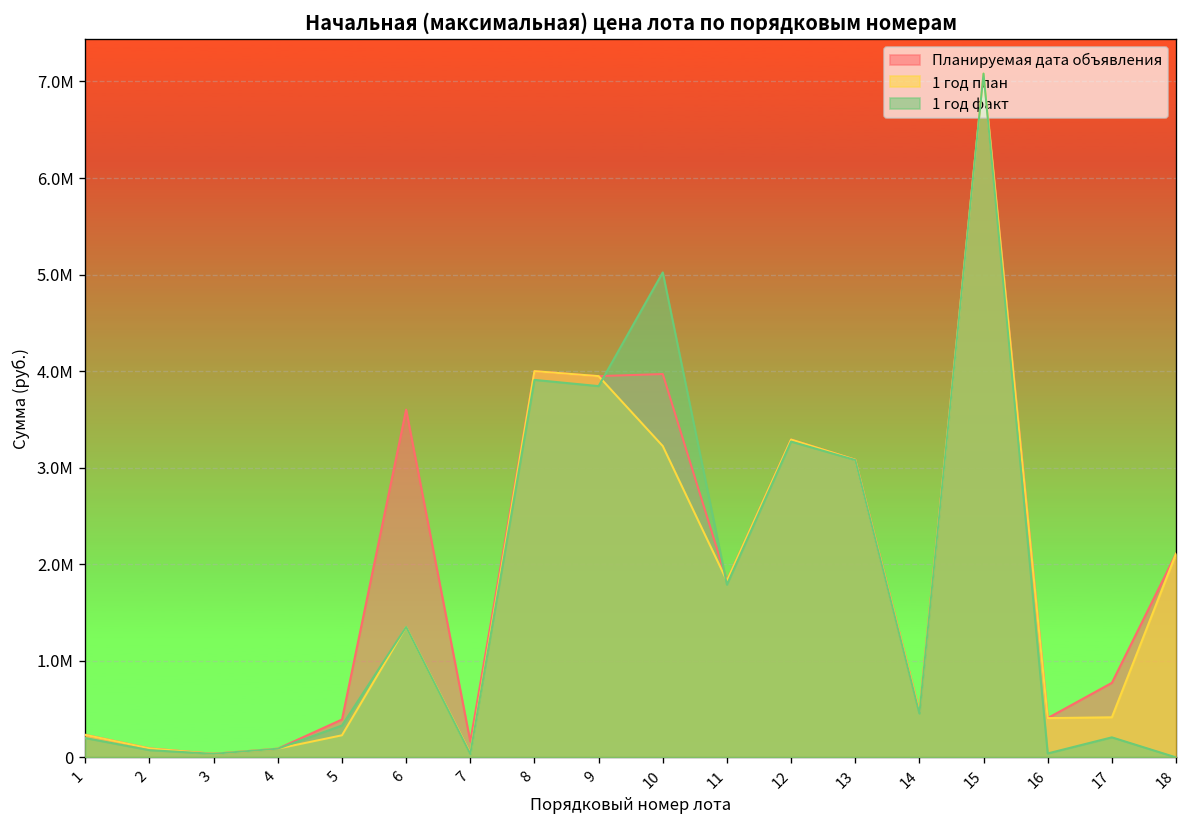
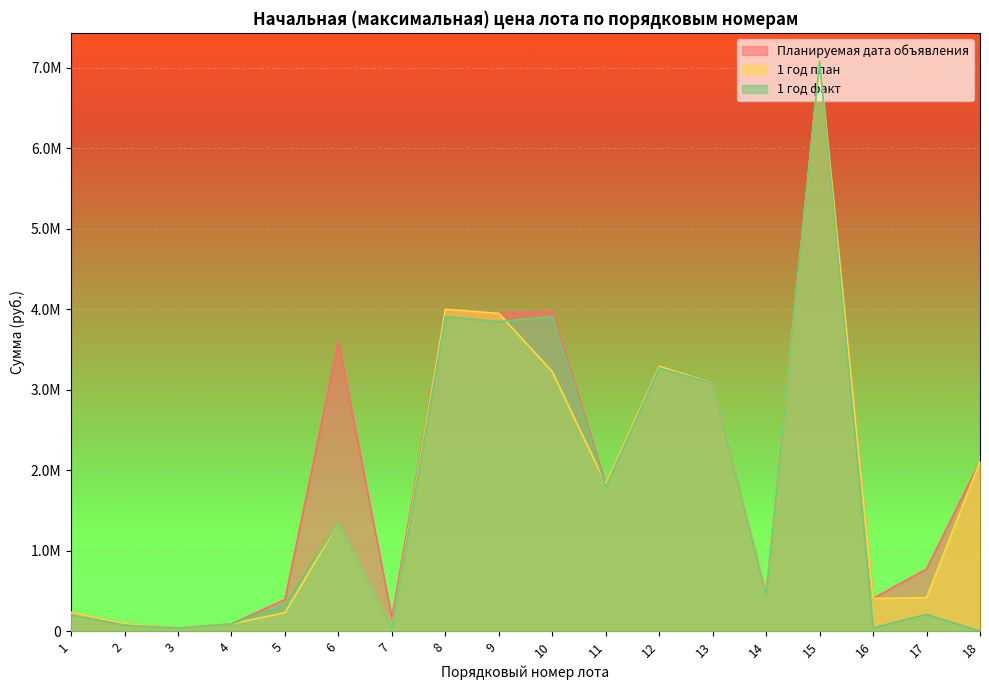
  {
    "Планируемая дата объявления": {
      "5": 400000,
      "6": 3600000,
      "7": 200000,
      "10": 4000000,
      "17": 800000
    },
    "1 год план": {
      "5": 200000,
      "10": 3200000,
      "17": 400000
    },
    "1 год факт": {
      "1": 200000,
      "5": 300000,
      "8": 3900000,
      "9": 3800000,
-     "10": 5000000,
+     "10": 3900000,
      "11": 1800000,
      "16": 0,
      "17": 200000,
      "18": 0
    }
  }
